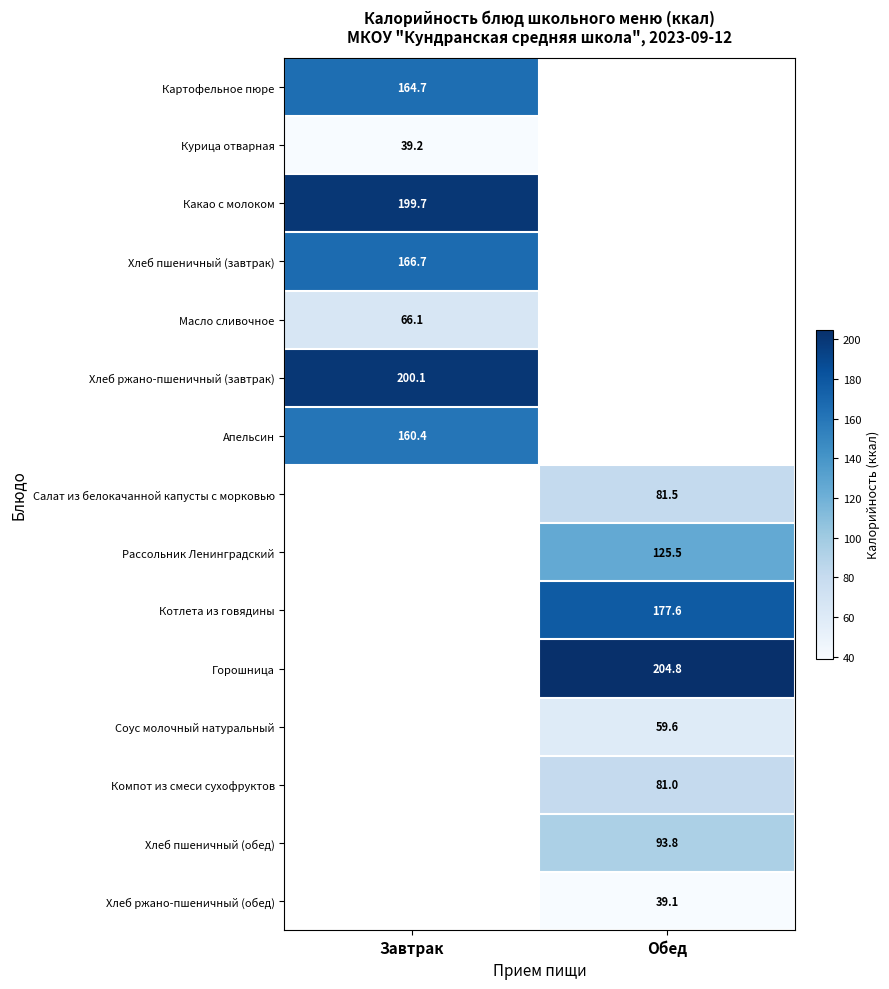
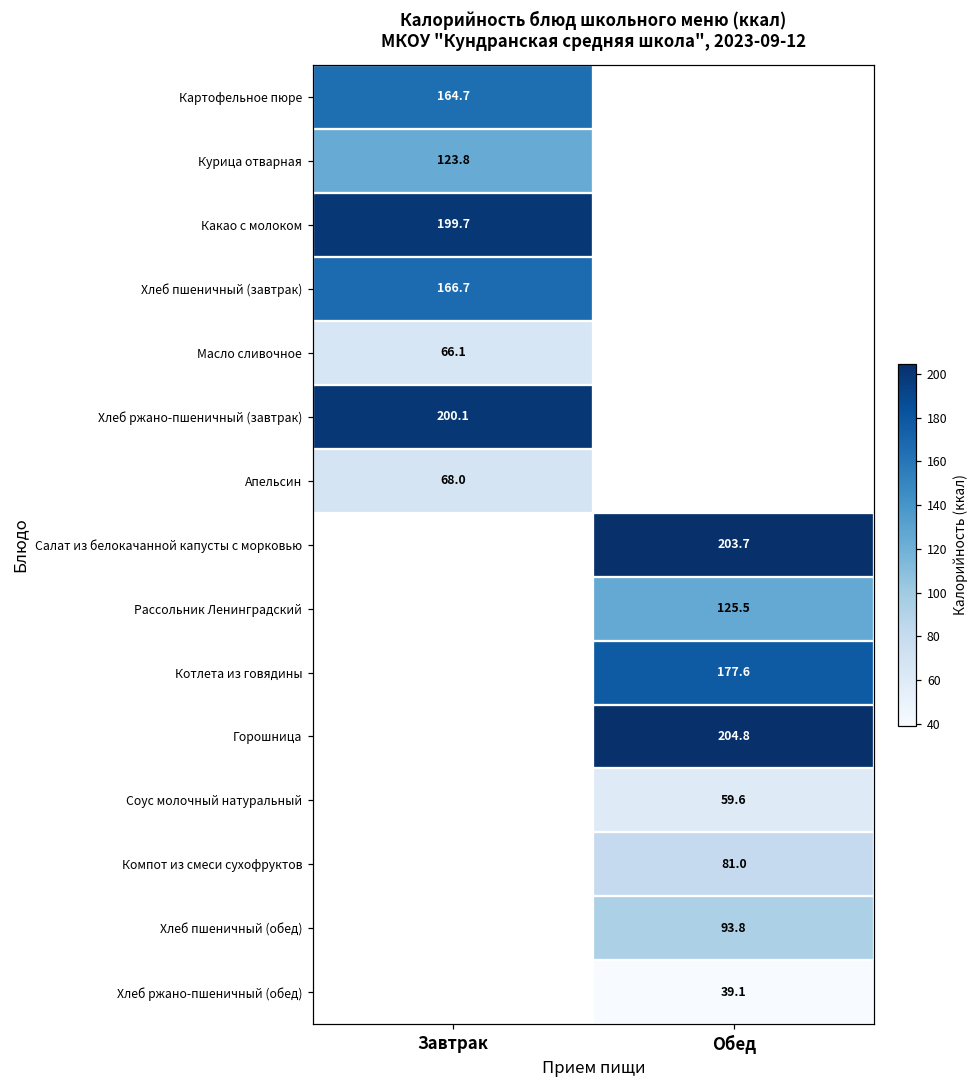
  {
    "Картофельное пюре": {
      "Завтрак": 164.7
    },
    "Курица отварная": {
-     "Завтрак": 39.2
+     "Завтрак": 123.8
    },
    "Какао с молоком": {
      "Завтрак": 199.7
    },
    "Хлеб пшеничный (завтрак)": {
      "Завтрак": 166.7
    },
    "Масло сливочное": {
      "Завтрак": 66.1
    },
    "Хлеб ржано-пшеничный (завтрак)": {
      "Завтрак": 200.1
    },
    "Апельсин": {
-     "Завтрак": 160.4
+     "Завтрак": 68.0
    },
    "Салат из белокачанной капусты с морковью": {
-     "Обед": 81.5
+     "Обед": 203.7
    },
    "Рассольник Ленинградский": {
      "Обед": 125.5
    },
    "Котлета из говядины": {
      "Обед": 177.6
    },
    "Горошница": {
      "Обед": 204.8
    },
    "Соус молочный натуральный": {
      "Обед": 59.6
    },
    "Компот из смеси сухофруктов": {
      "Обед": 81.0
    },
    "Хлеб пшеничный (обед)": {
      "Обед": 93.8
    },
    "Хлеб ржано-пшеничный (обед)": {
      "Обед": 39.1
    }
  }
